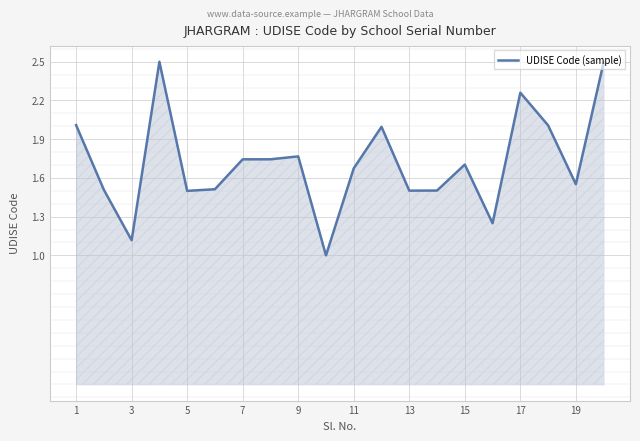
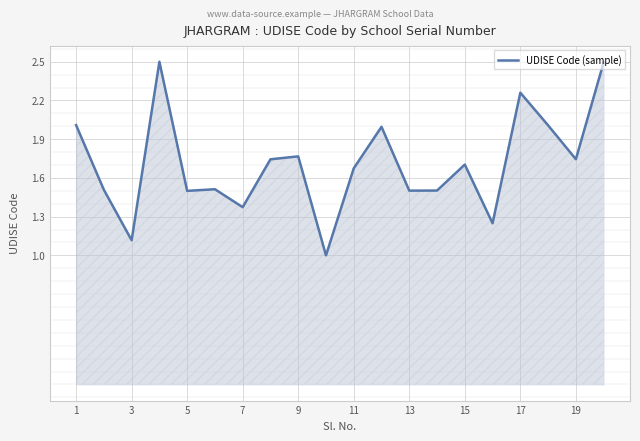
  {
    "1": 2.01,
    "3": 1.12,
    "5": 1.50,
-   "7": 1.74,
+   "7": 1.37,
    "9": 1.77,
    "11": 1.67,
    "13": 1.50,
    "15": 1.70,
    "17": 2.26,
-   "19": 1.55
+   "19": 1.75
  }
